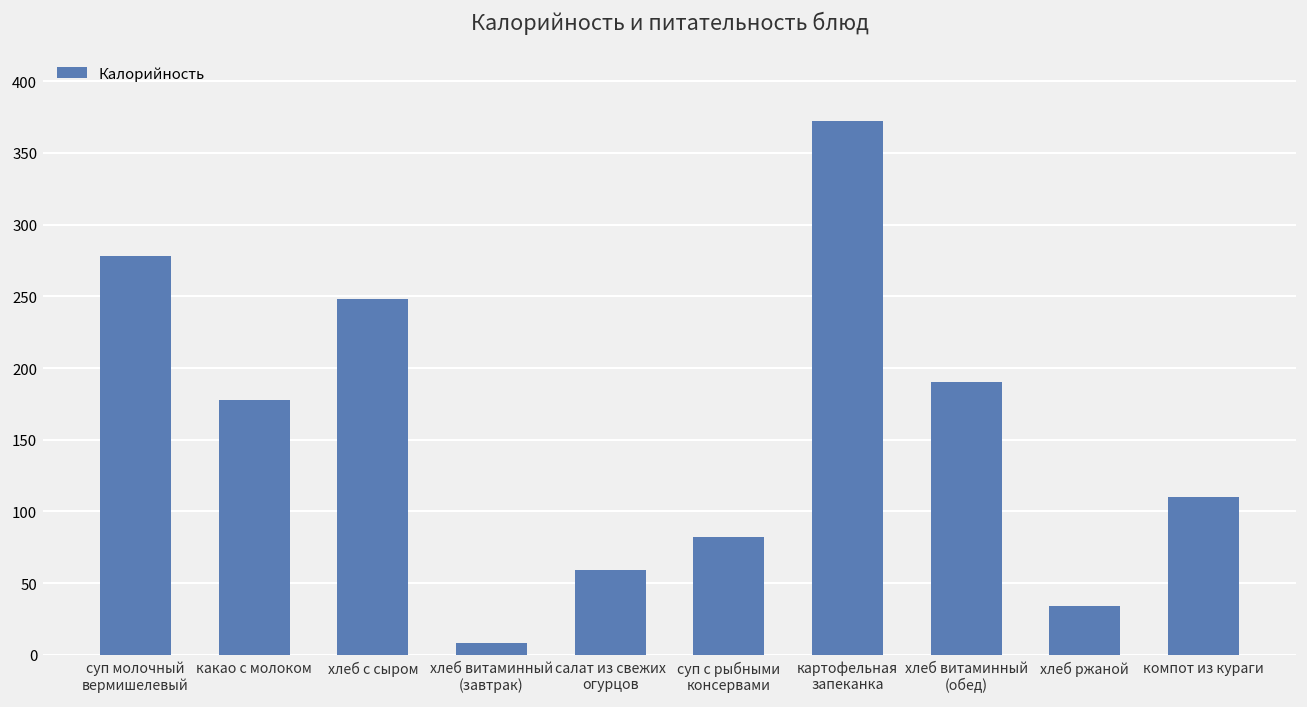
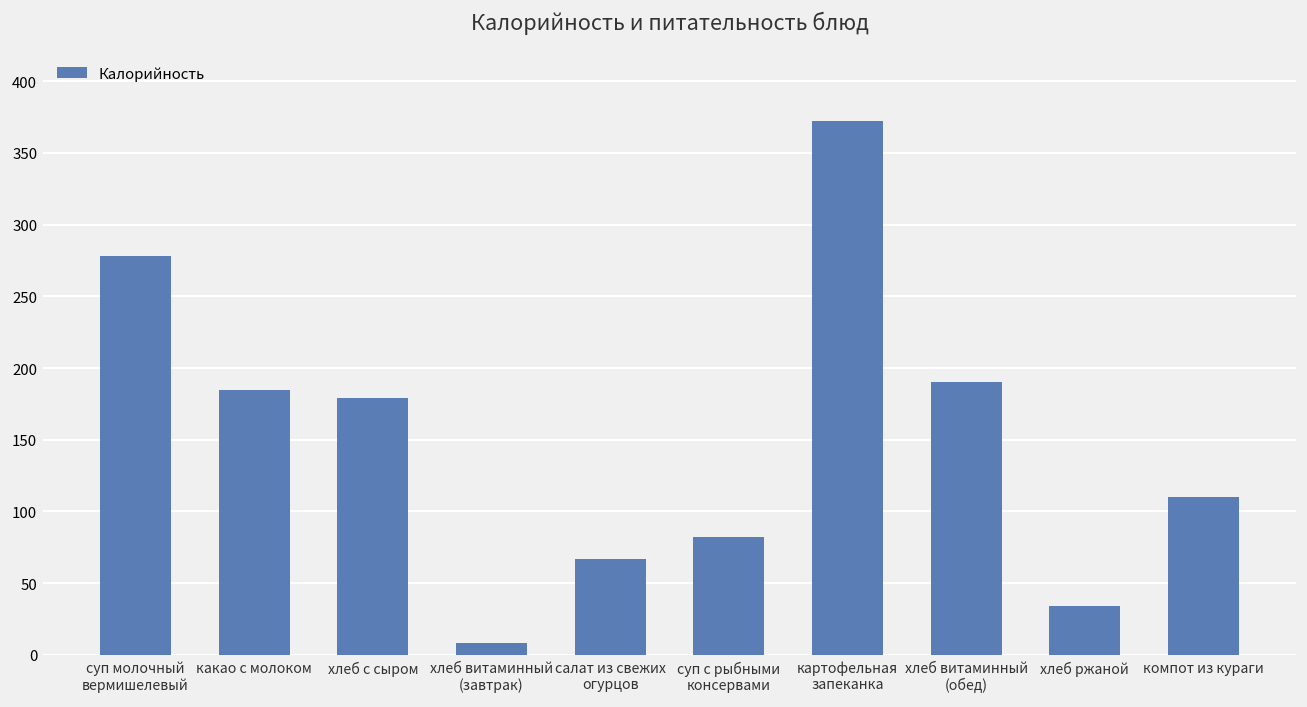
  {
    "суп молочный вермишелевый": 278,
-   "какао с молоком": 178,
-   "хлеб с сыром": 248,
+   "какао с молоком": 185,
+   "хлеб с сыром": 179,
    "хлеб витаминный (завтрак)": 8,
-   "салат из свежих огурцов": 59,
+   "салат из свежих огурцов": 67,
    "суп с рыбными консервами": 82,
    "картофельная запеканка": 372,
    "хлеб витаминный (обед)": 190,
    "хлеб ржаной": 34,
    "компот из кураги": 110
  }
